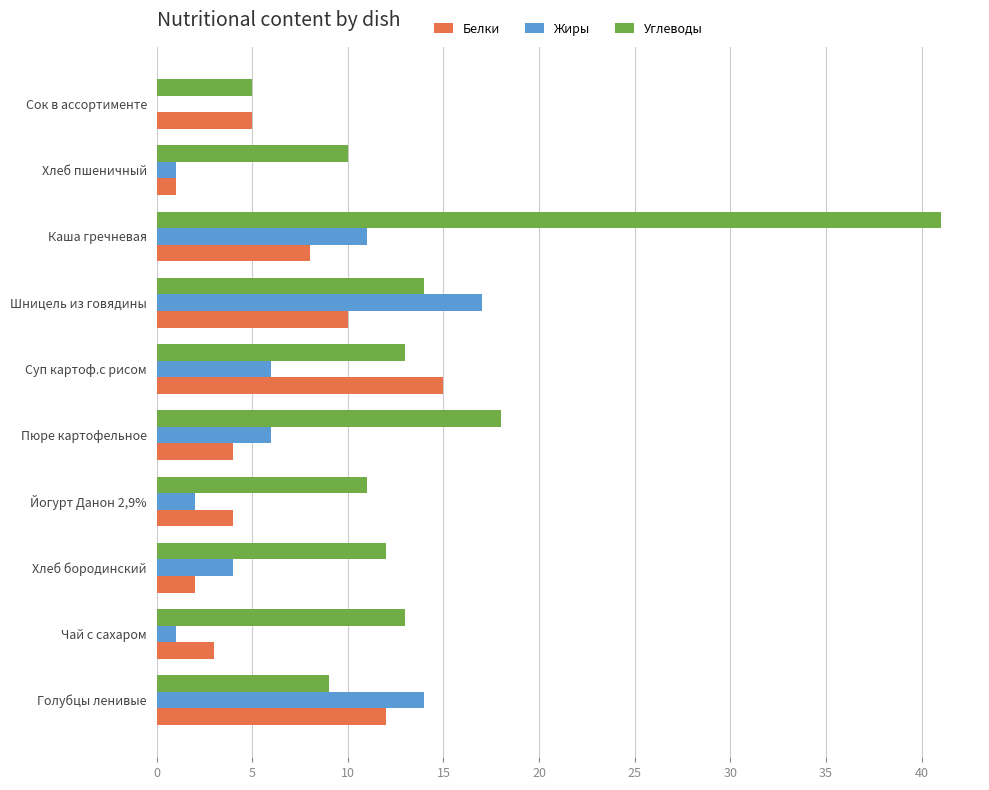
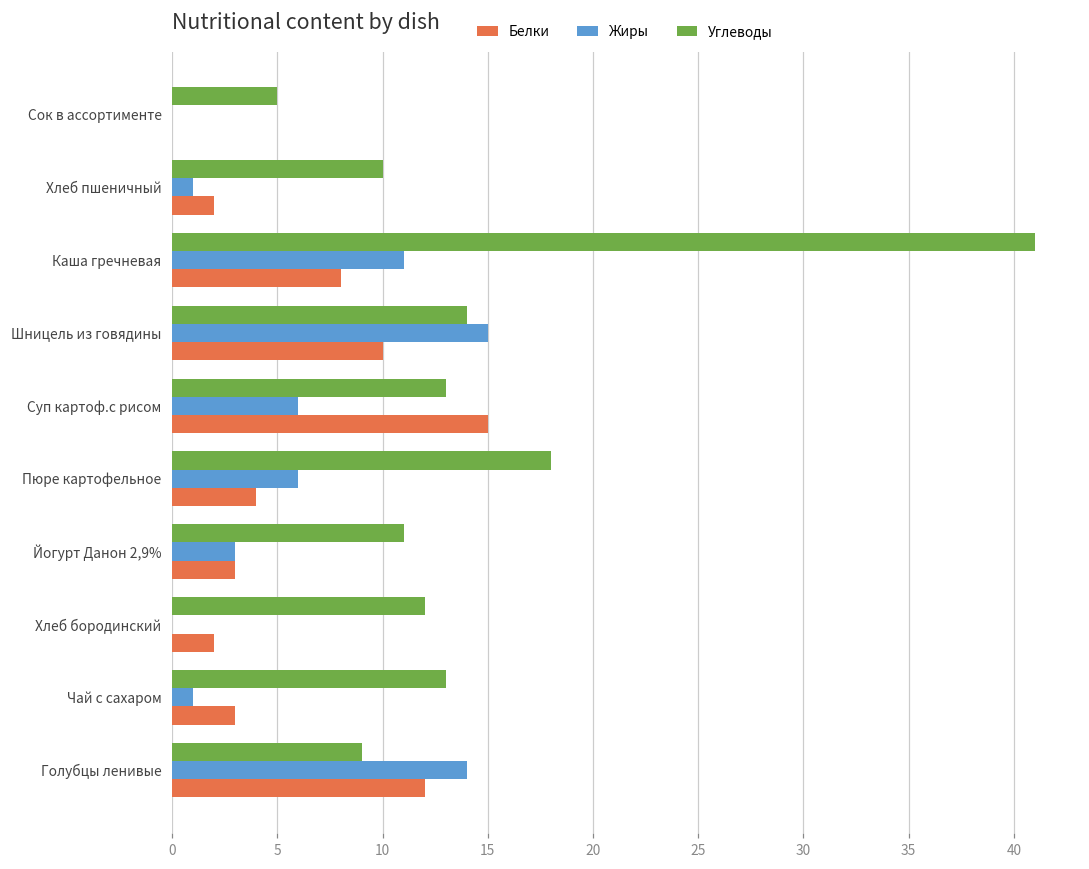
  {
    "Белки": {
-     "Сок в ассортименте": 5,
-     "Хлеб пшеничный": 1,
+     "Сок в ассортименте": 0,
+     "Хлеб пшеничный": 2,
      "Каша гречневая": 8,
      "Шницель из говядины": 10,
      "Суп картоф.с рисом": 15,
      "Пюре картофельное": 4,
-     "Йогурт Данон 2,9%": 4,
+     "Йогурт Данон 2,9%": 3,
      "Хлеб бородинский": 2,
      "Чай с сахаром": 3,
      "Голубцы ленивые": 12
    },
    "Жиры": {
      "Сок в ассортименте": 0,
      "Хлеб пшеничный": 1,
      "Каша гречневая": 11,
-     "Шницель из говядины": 17,
+     "Шницель из говядины": 15,
      "Суп картоф.с рисом": 6,
      "Пюре картофельное": 6,
-     "Йогурт Данон 2,9%": 2,
-     "Хлеб бородинский": 4,
+     "Йогурт Данон 2,9%": 3,
+     "Хлеб бородинский": 0,
      "Чай с сахаром": 1,
      "Голубцы ленивые": 14
    },
    "Углеводы": {
      "Сок в ассортименте": 5,
      "Хлеб пшеничный": 10,
      "Каша гречневая": 41,
      "Шницель из говядины": 14,
      "Суп картоф.с рисом": 13,
      "Пюре картофельное": 18,
      "Йогурт Данон 2,9%": 11,
      "Хлеб бородинский": 12,
      "Чай с сахаром": 13,
      "Голубцы ленивые": 9
    }
  }
